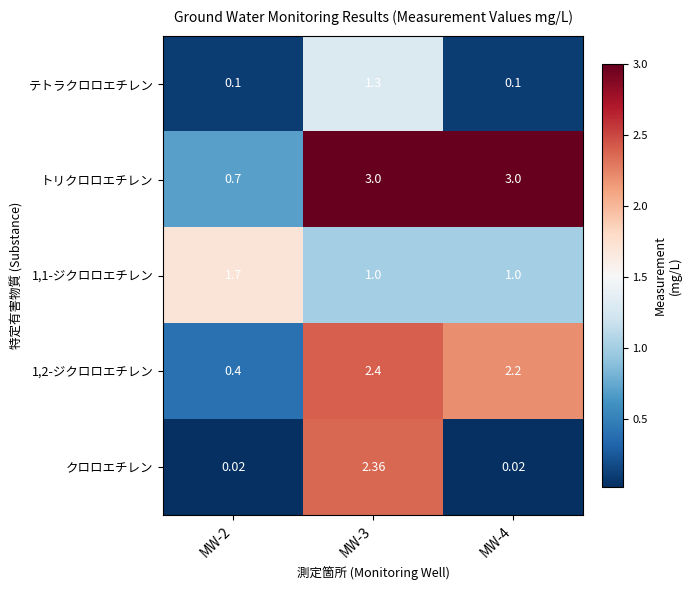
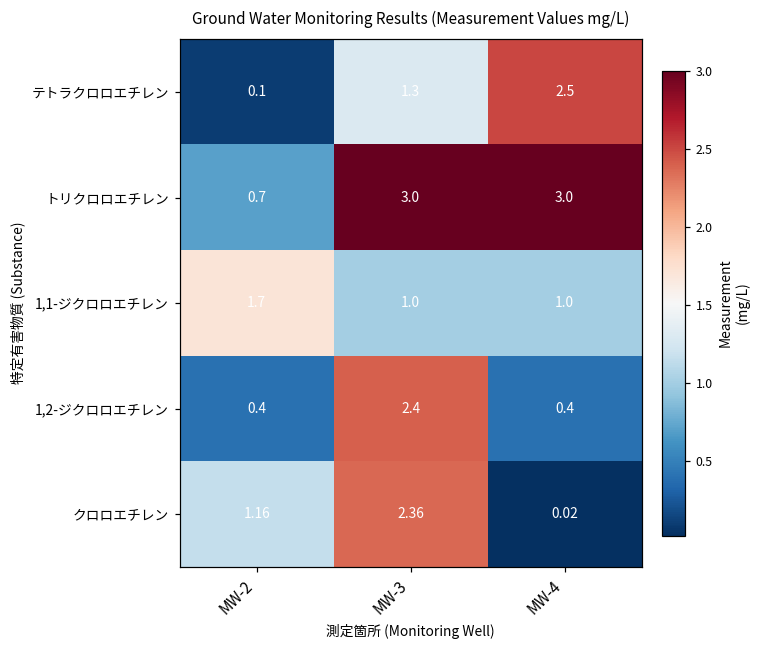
  {
    "テトラクロロエチレン": {
      "MW-2": 0.1,
-     "MW-4": 0.1
+     "MW-4": 2.5
    },
    "トリクロロエチレン": {
      "MW-2": 0.7,
      "MW-3": 3.0,
      "MW-4": 3.0
    },
    "1,1-ジクロロエチレン": {
      "MW-3": 1.0,
      "MW-4": 1.0
    },
    "1,2-ジクロロエチレン": {
      "MW-2": 0.4,
      "MW-3": 2.4,
-     "MW-4": 2.2
+     "MW-4": 0.4
    },
    "クロロエチレン": {
-     "MW-2": 0.02,
+     "MW-2": 1.16,
      "MW-3": 2.36,
      "MW-4": 0.02
    }
  }
